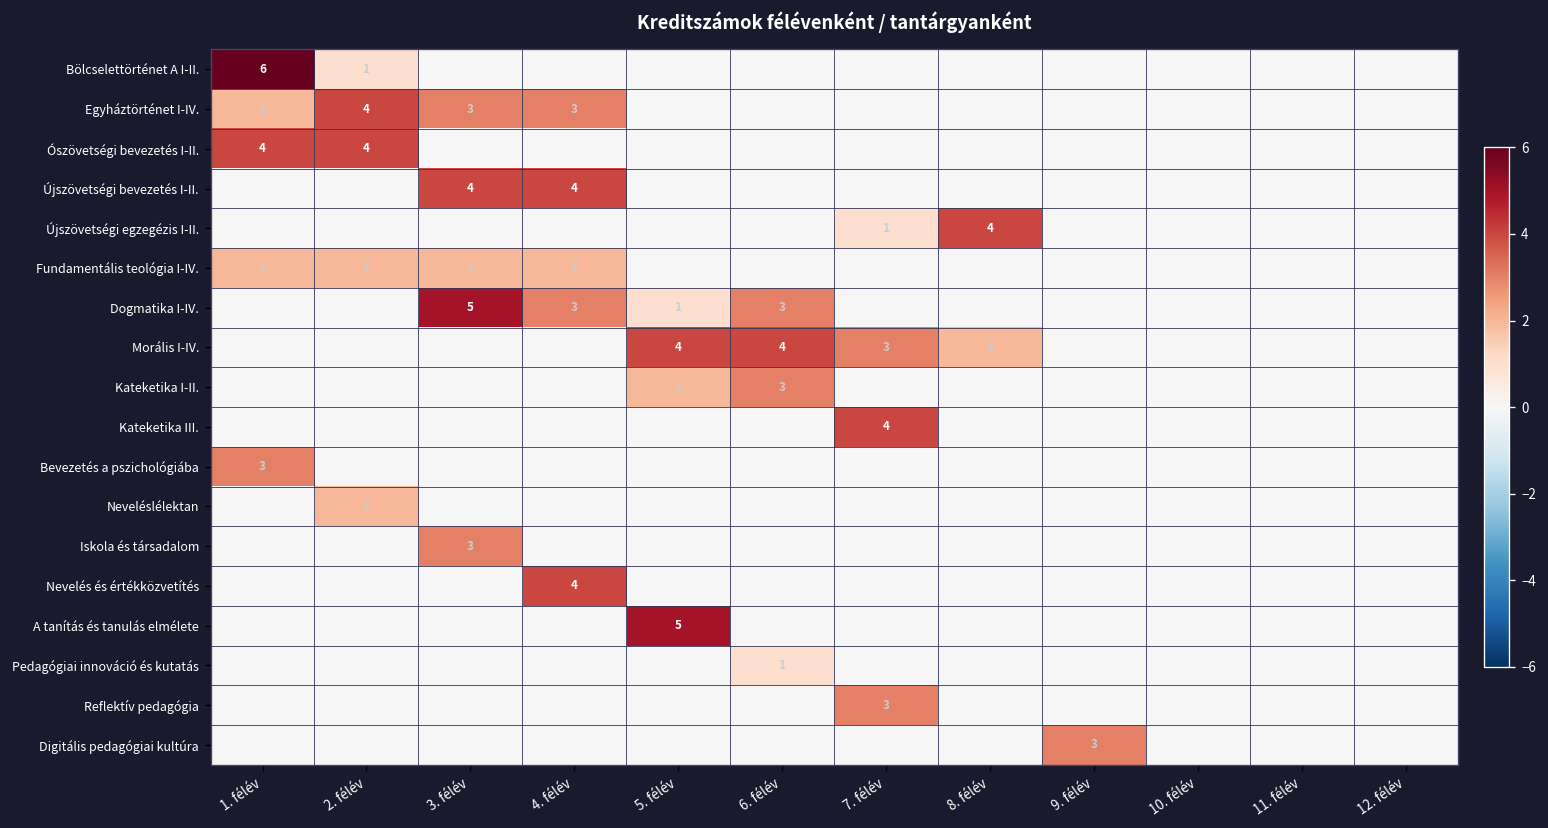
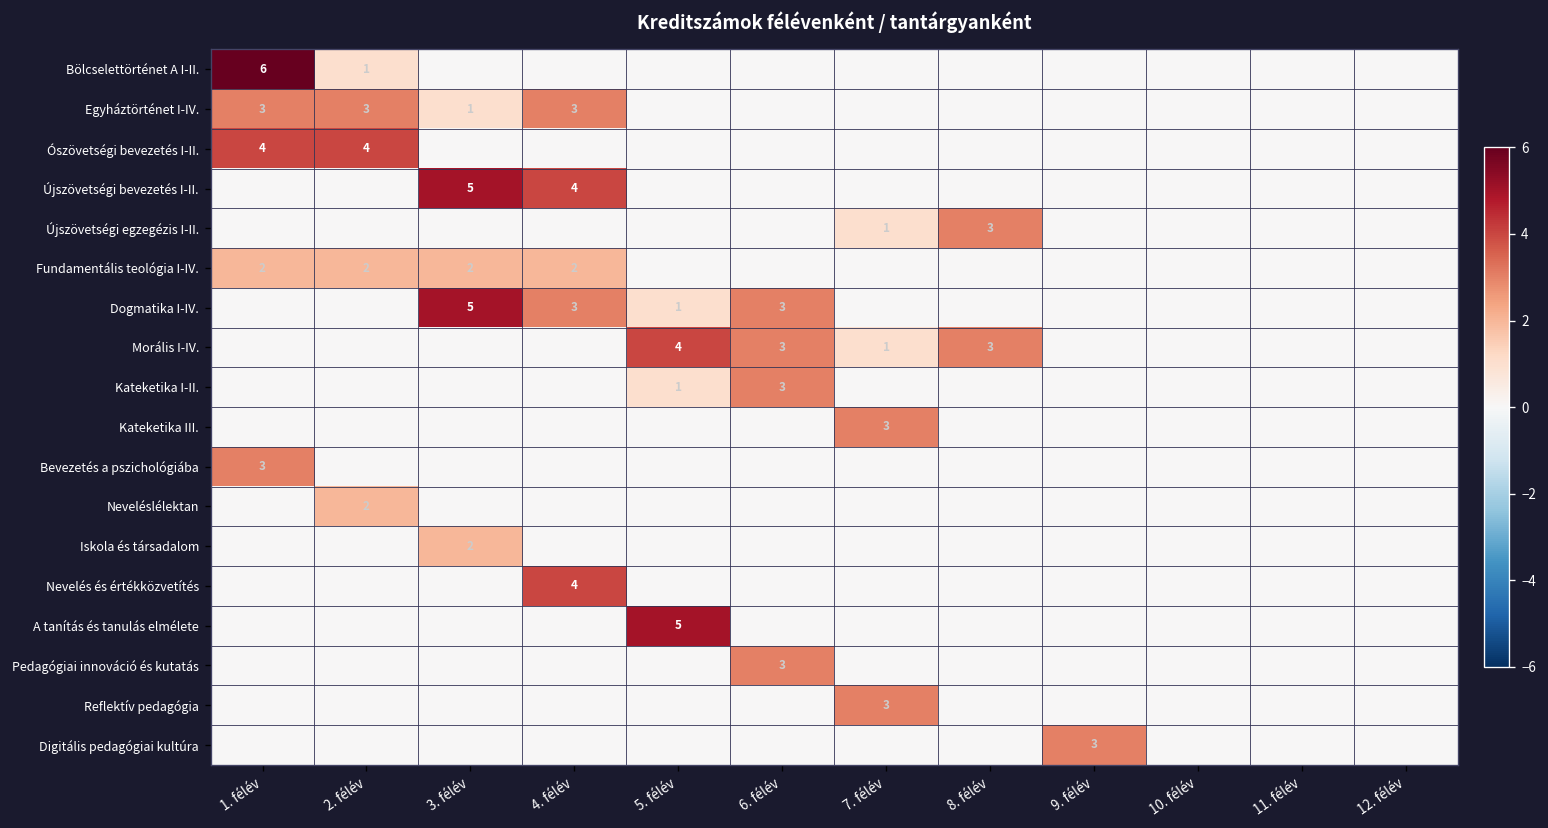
  {
    "Bölcselettörténet A I-II.": {
      "1. félév": 6,
      "2. félév": 1
    },
    "Egyháztörténet I-IV.": {
-     "1. félév": 2,
-     "2. félév": 4,
-     "3. félév": 3,
+     "1. félév": 3,
+     "2. félév": 3,
+     "3. félév": 1,
      "4. félév": 3
    },
    "Ószövetségi bevezetés I-II.": {
      "1. félév": 4,
      "2. félév": 4
    },
    "Újszövetségi bevezetés I-II.": {
-     "3. félév": 4,
+     "3. félév": 5,
      "4. félév": 4
    },
    "Újszövetségi egzegézis I-II.": {
      "7. félév": 1,
-     "8. félév": 4
+     "8. félév": 3
    },
    "Fundamentális teológia I-IV.": {
      "1. félév": 2,
      "2. félév": 2,
      "3. félév": 2,
      "4. félév": 2
    },
    "Dogmatika I-IV.": {
      "3. félév": 5,
      "4. félév": 3,
      "5. félév": 1,
      "6. félév": 3
    },
    "Morális I-IV.": {
      "5. félév": 4,
-     "6. félév": 4,
-     "7. félév": 3,
-     "8. félév": 2
+     "6. félév": 3,
+     "7. félév": 1,
+     "8. félév": 3
    },
    "Kateketika I-II.": {
-     "5. félév": 2,
+     "5. félév": 1,
      "6. félév": 3
    },
    "Kateketika III.": {
-     "7. félév": 4
+     "7. félév": 3
    },
    "Bevezetés a pszichológiába": {
      "1. félév": 3
    },
    "Neveléslélektan": {
      "2. félév": 2
    },
    "Iskola és társadalom": {
-     "3. félév": 3
+     "3. félév": 2
    },
    "Nevelés és értékközvetítés": {
      "4. félév": 4
    },
    "A tanítás és tanulás elmélete": {
      "5. félév": 5
    },
    "Pedagógiai innováció és kutatás": {
-     "6. félév": 1
+     "6. félév": 3
    },
    "Reflektív pedagógia": {
      "7. félév": 3
    },
    "Digitális pedagógiai kultúra": {
      "9. félév": 3
    }
  }
